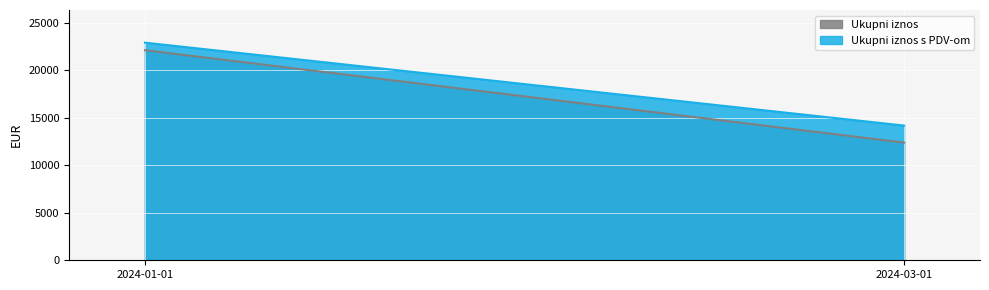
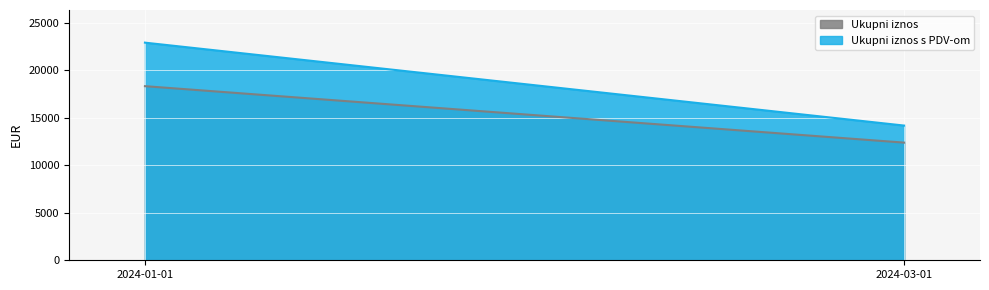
  {
    "Ukupni iznos": {
-     "2024-01-01": 22000,
+     "2024-01-01": 18000,
      "2024-03-01": 12000
    },
    "Ukupni iznos s PDV-om": {
      "2024-01-01": 23000,
      "2024-03-01": 14000
    }
  }
